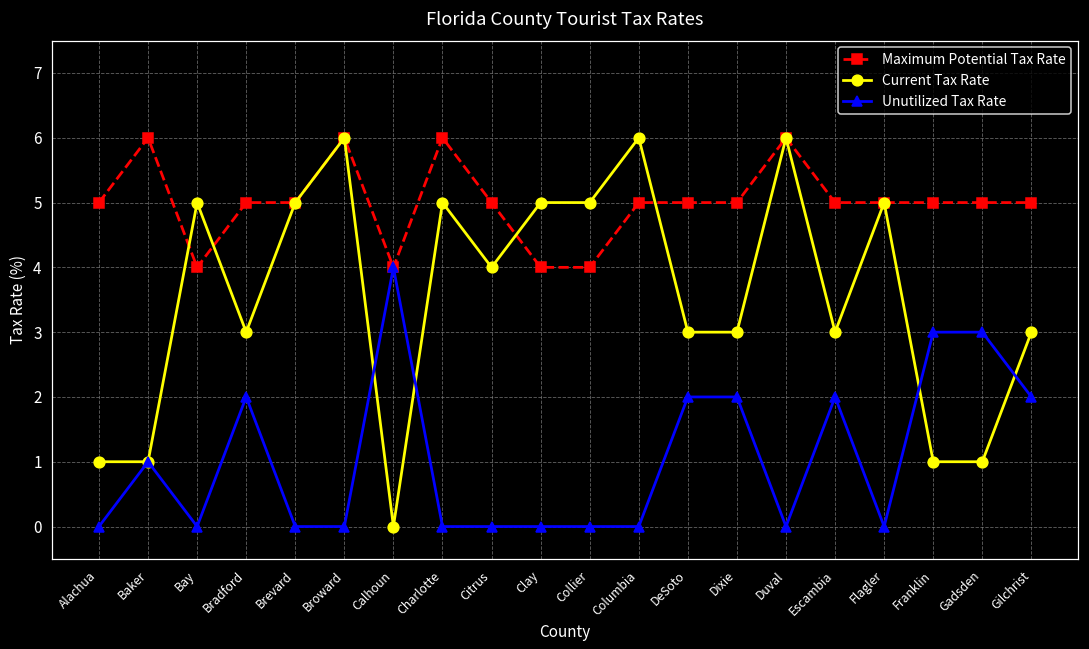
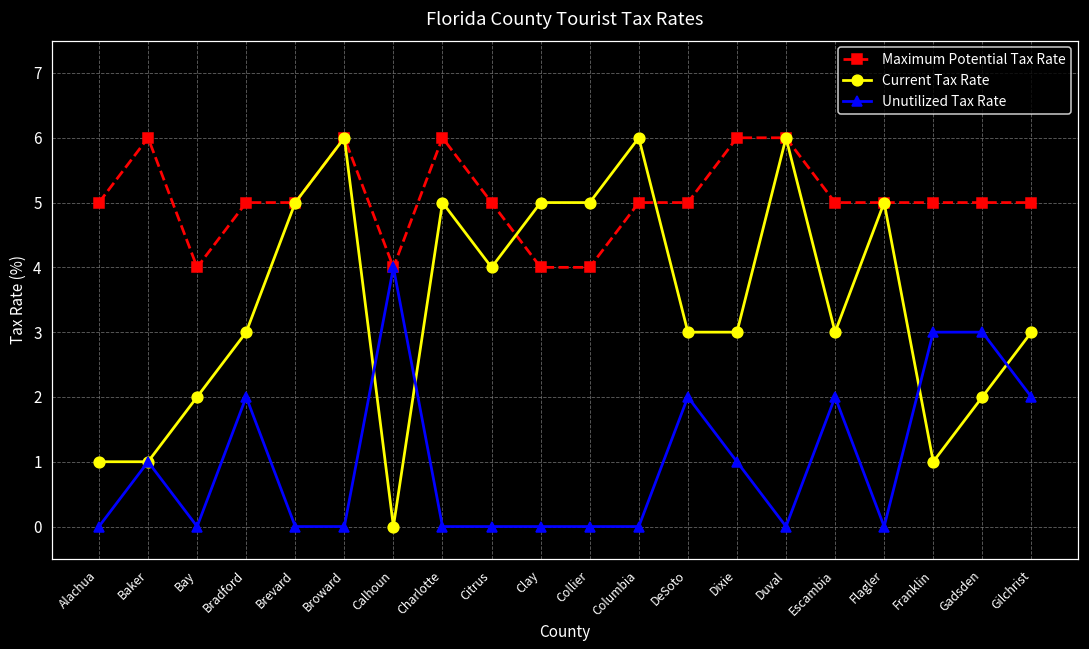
  {
    "Maximum Potential Tax Rate": {
      "Alachua": 5,
      "Baker": 6,
      "Bay": 4,
      "Bradford": 5,
      "Charlotte": 6,
      "Citrus": 5,
      "Clay": 4,
      "Collier": 4,
      "Columbia": 5,
      "DeSoto": 5,
-     "Dixie": 5,
+     "Dixie": 6,
      "Escambia": 5,
      "Franklin": 5,
      "Gadsden": 5,
      "Gilchrist": 5
    },
    "Current Tax Rate": {
      "Alachua": 1,
-     "Bay": 5,
+     "Bay": 2,
      "Bradford": 3,
      "Calhoun": 0,
      "Charlotte": 5,
      "Citrus": 4,
      "Clay": 5,
      "Collier": 5,
      "Columbia": 6,
      "DeSoto": 3,
      "Dixie": 3,
      "Escambia": 3,
      "Franklin": 1,
-     "Gadsden": 1,
+     "Gadsden": 2,
      "Gilchrist": 3
    },
    "Unutilized Tax Rate": {
      "Alachua": 0,
      "Bay": 0,
      "Bradford": 2,
      "Brevard": 0,
      "Broward": 0,
      "Charlotte": 0,
      "Citrus": 0,
      "Clay": 0,
      "Collier": 0,
      "Columbia": 0,
      "DeSoto": 2,
-     "Dixie": 2,
+     "Dixie": 1,
      "Duval": 0,
      "Escambia": 2,
      "Flagler": 0,
      "Franklin": 3,
      "Gadsden": 3,
      "Gilchrist": 2
    }
  }
